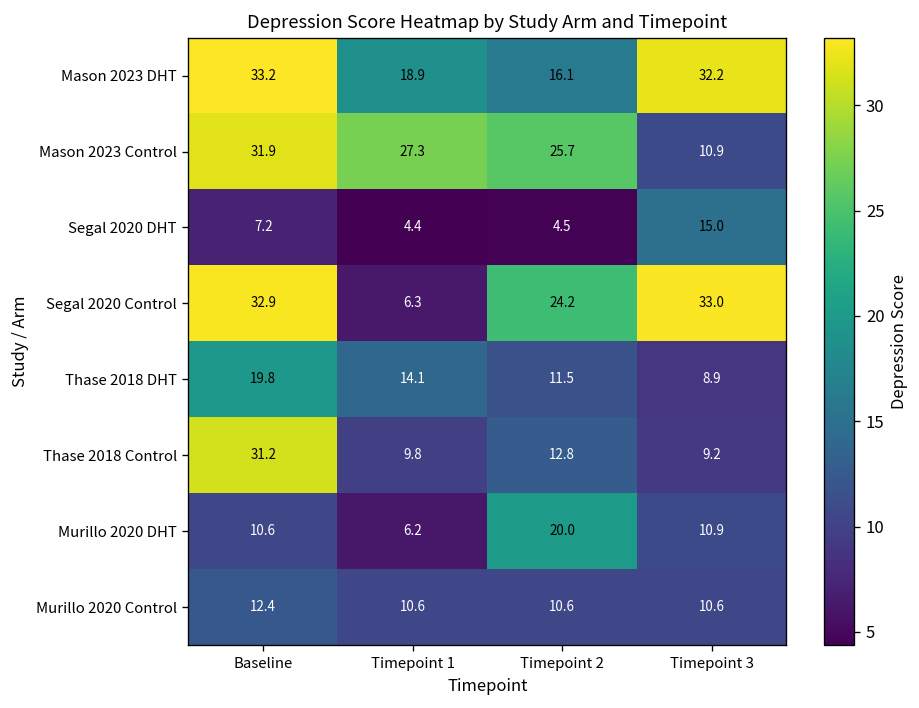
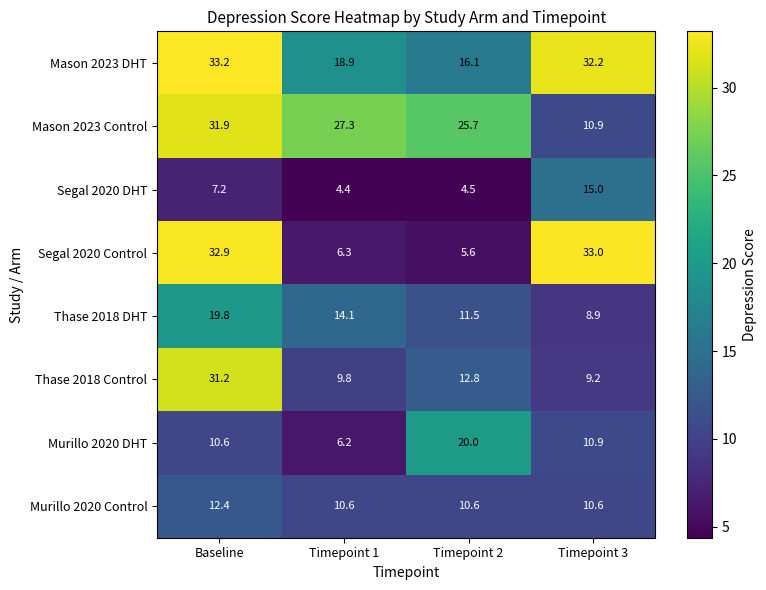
  {
    "Mason 2023 DHT": {
      "Baseline": 33.2,
      "Timepoint 1": 18.9,
      "Timepoint 2": 16.1,
      "Timepoint 3": 32.2
    },
    "Mason 2023 Control": {
      "Baseline": 31.9,
      "Timepoint 1": 27.3,
      "Timepoint 2": 25.7,
      "Timepoint 3": 10.9
    },
    "Segal 2020 DHT": {
      "Baseline": 7.2,
      "Timepoint 1": 4.4,
      "Timepoint 2": 4.5,
      "Timepoint 3": 15.0
    },
    "Segal 2020 Control": {
      "Baseline": 32.9,
      "Timepoint 1": 6.3,
-     "Timepoint 2": 24.2,
+     "Timepoint 2": 5.6,
      "Timepoint 3": 33.0
    },
    "Thase 2018 DHT": {
      "Baseline": 19.8,
      "Timepoint 1": 14.1,
      "Timepoint 2": 11.5,
      "Timepoint 3": 8.9
    },
    "Thase 2018 Control": {
      "Baseline": 31.2,
      "Timepoint 1": 9.8,
      "Timepoint 2": 12.8,
      "Timepoint 3": 9.2
    },
    "Murillo 2020 DHT": {
      "Baseline": 10.6,
      "Timepoint 1": 6.2,
      "Timepoint 2": 20.0,
      "Timepoint 3": 10.9
    },
    "Murillo 2020 Control": {
      "Baseline": 12.4,
      "Timepoint 1": 10.6,
      "Timepoint 2": 10.6,
      "Timepoint 3": 10.6
    }
  }
